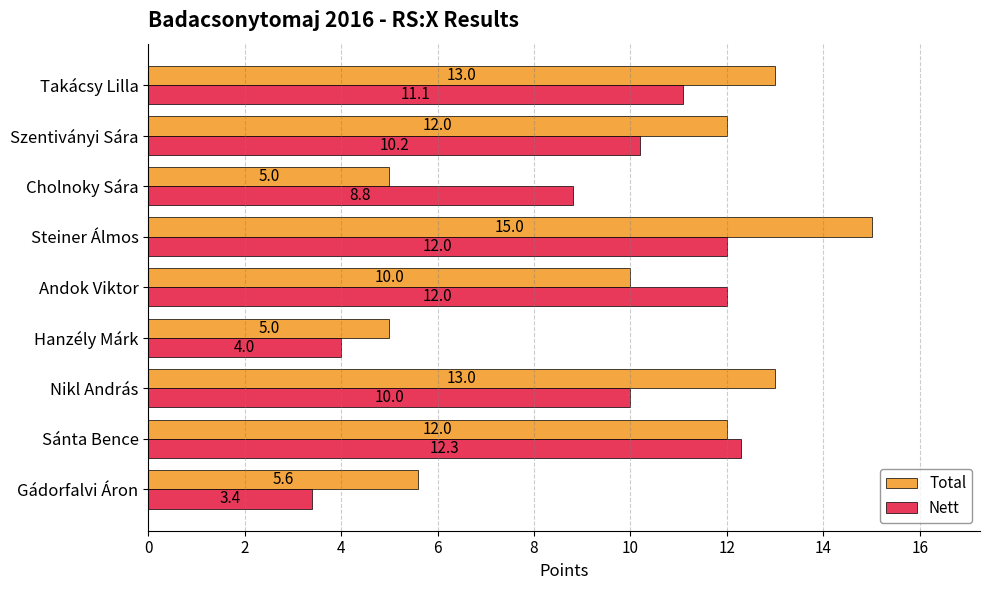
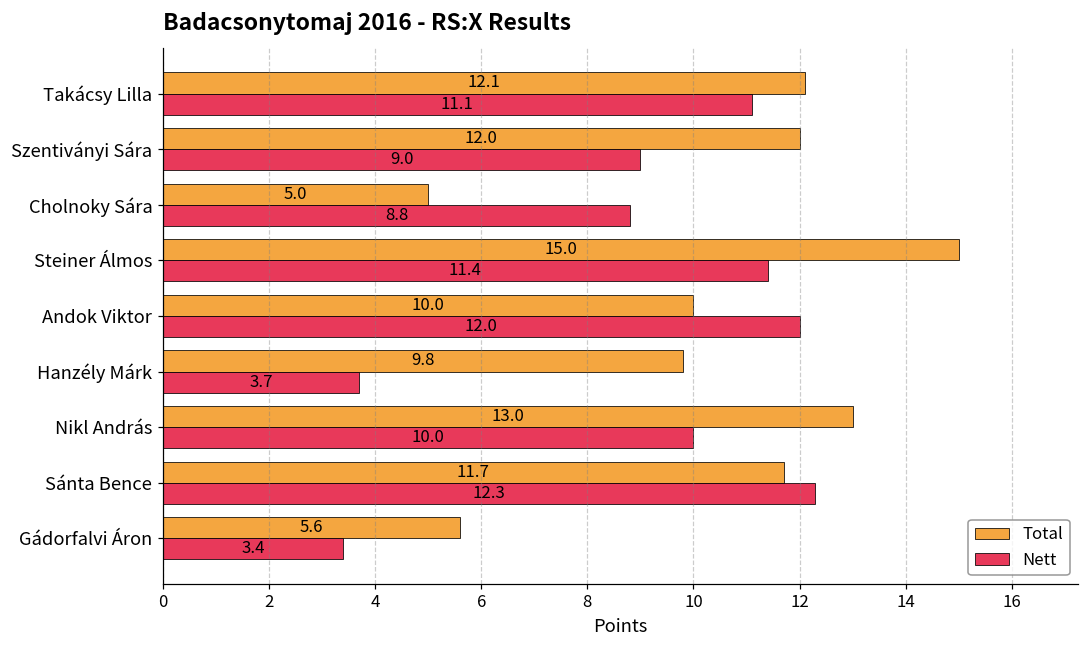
  {
    "Total": {
-     "Takácsy Lilla": 13.0,
+     "Takácsy Lilla": 12.1,
      "Szentiványi Sára": 12.0,
      "Cholnoky Sára": 5.0,
      "Steiner Álmos": 15.0,
      "Andok Viktor": 10.0,
-     "Hanzély Márk": 5.0,
+     "Hanzély Márk": 9.8,
      "Nikl András": 13.0,
-     "Sánta Bence": 12.0,
+     "Sánta Bence": 11.7,
      "Gádorfalvi Áron": 5.6
    },
    "Nett": {
      "Takácsy Lilla": 11.1,
-     "Szentiványi Sára": 10.2,
+     "Szentiványi Sára": 9.0,
      "Cholnoky Sára": 8.8,
-     "Steiner Álmos": 12.0,
+     "Steiner Álmos": 11.4,
      "Andok Viktor": 12.0,
-     "Hanzély Márk": 4.0,
+     "Hanzély Márk": 3.7,
      "Nikl András": 10.0,
      "Sánta Bence": 12.3,
      "Gádorfalvi Áron": 3.4
    }
  }
